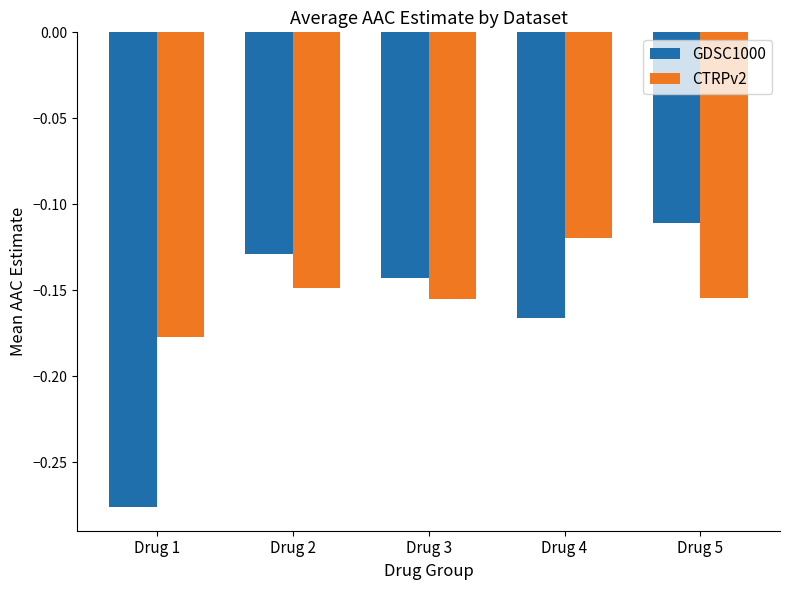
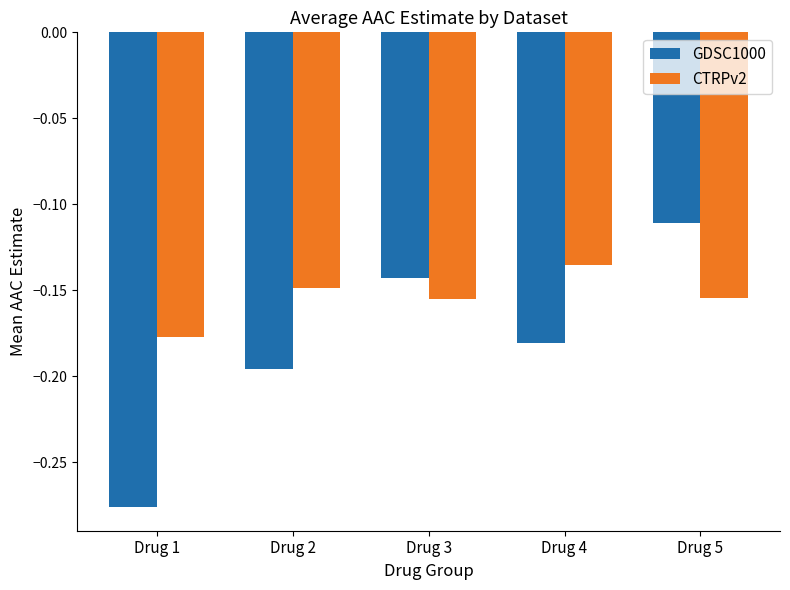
  {
    "GDSC1000": {
      "Drug 1": -0.276,
-     "Drug 2": -0.129,
+     "Drug 2": -0.196,
      "Drug 3": -0.143,
-     "Drug 4": -0.166,
+     "Drug 4": -0.181,
      "Drug 5": -0.111
    },
    "CTRPv2": {
      "Drug 1": -0.177,
      "Drug 2": -0.149,
      "Drug 3": -0.155,
-     "Drug 4": -0.119,
+     "Drug 4": -0.135,
      "Drug 5": -0.154
    }
  }
